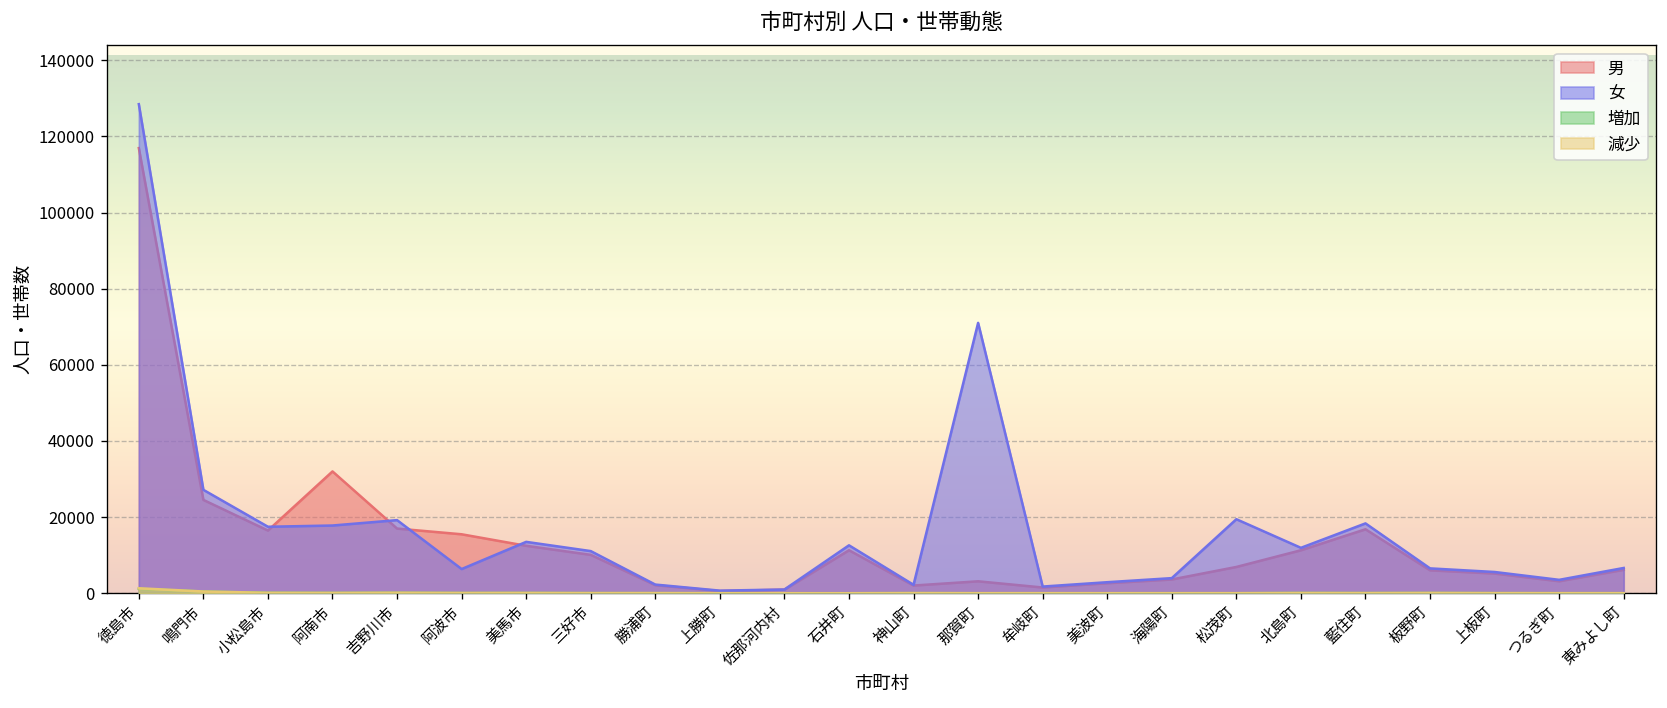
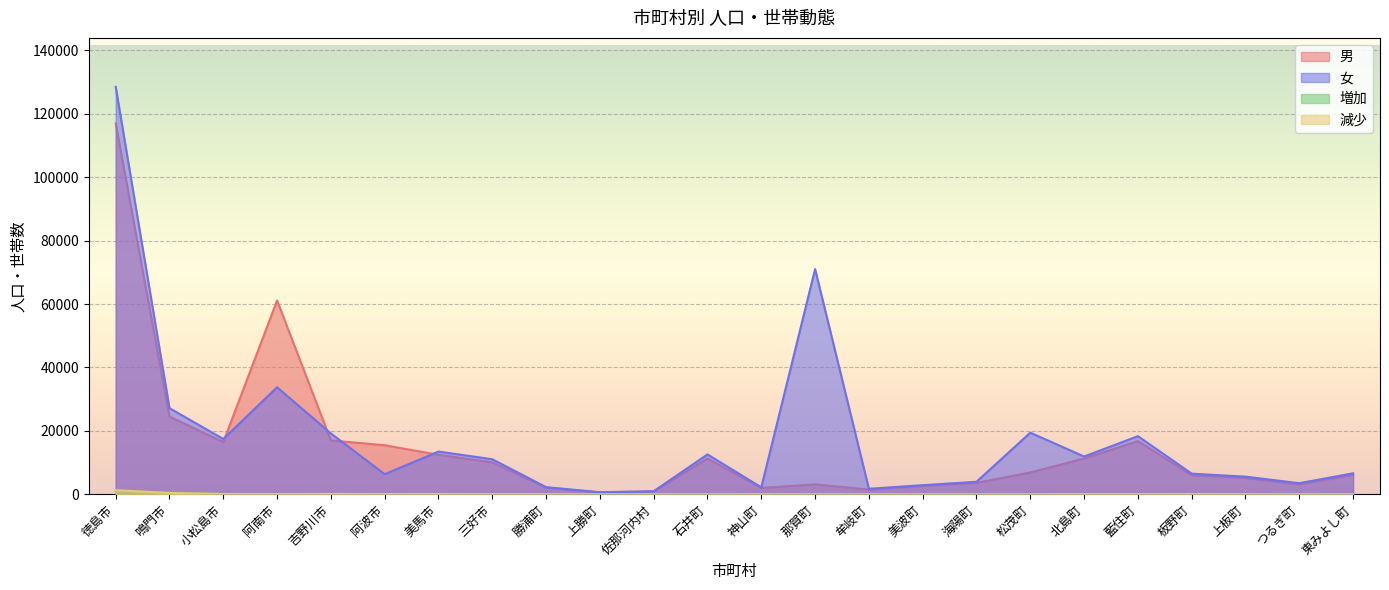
  {
    "男": {
      "徳島市": 117000,
      "鳴門市": 25000,
      "小松島市": 16000,
-     "阿南市": 32000,
+     "阿南市": 61000,
      "吉野川市": 17000,
      "阿波市": 15000,
      "美馬市": 12000,
      "三好市": 10000,
      "石井町": 11000,
      "那賀町": 3000,
      "松茂町": 7000,
      "藍住町": 17000
    },
    "女": {
      "徳島市": 128000,
      "鳴門市": 27000,
      "小松島市": 17000,
-     "阿南市": 18000,
+     "阿南市": 34000,
      "吉野川市": 19000,
      "阿波市": 6000,
      "美馬市": 13000,
      "三好市": 11000,
      "石井町": 13000,
      "那賀町": 71000,
      "松茂町": 19000,
      "藍住町": 18000
    }
  }
